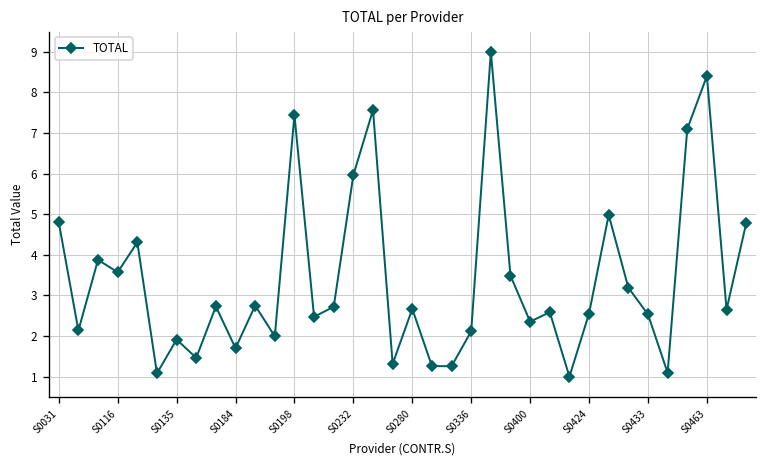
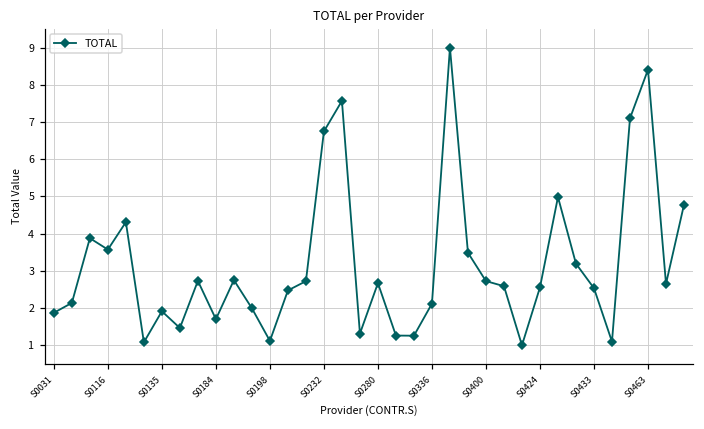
  {
-   "S0031": 4.8,
+   "S0031": 1.9,
    "S0116": 3.6,
    "S0135": 1.9,
    "S0184": 1.7,
-   "S0198": 7.4,
-   "S0232": 6.0,
+   "S0198": 1.1,
+   "S0232": 6.7,
    "S0280": 2.7,
    "S0336": 2.1,
-   "S0400": 2.4,
+   "S0400": 2.7,
    "S0424": 2.6,
    "S0433": 2.5,
    "S0463": 8.4
  }
